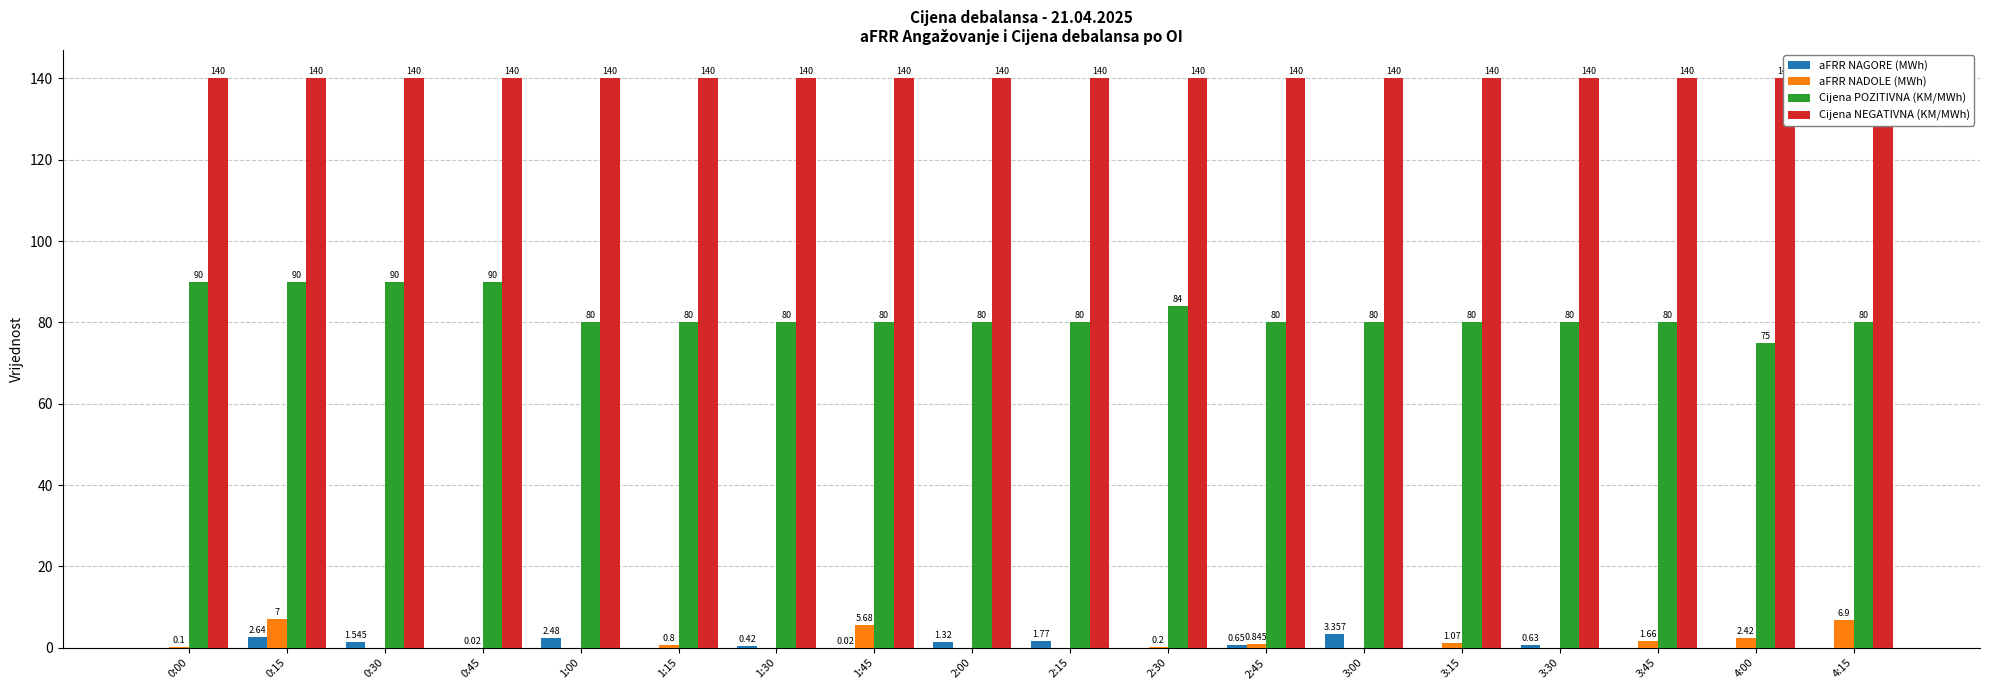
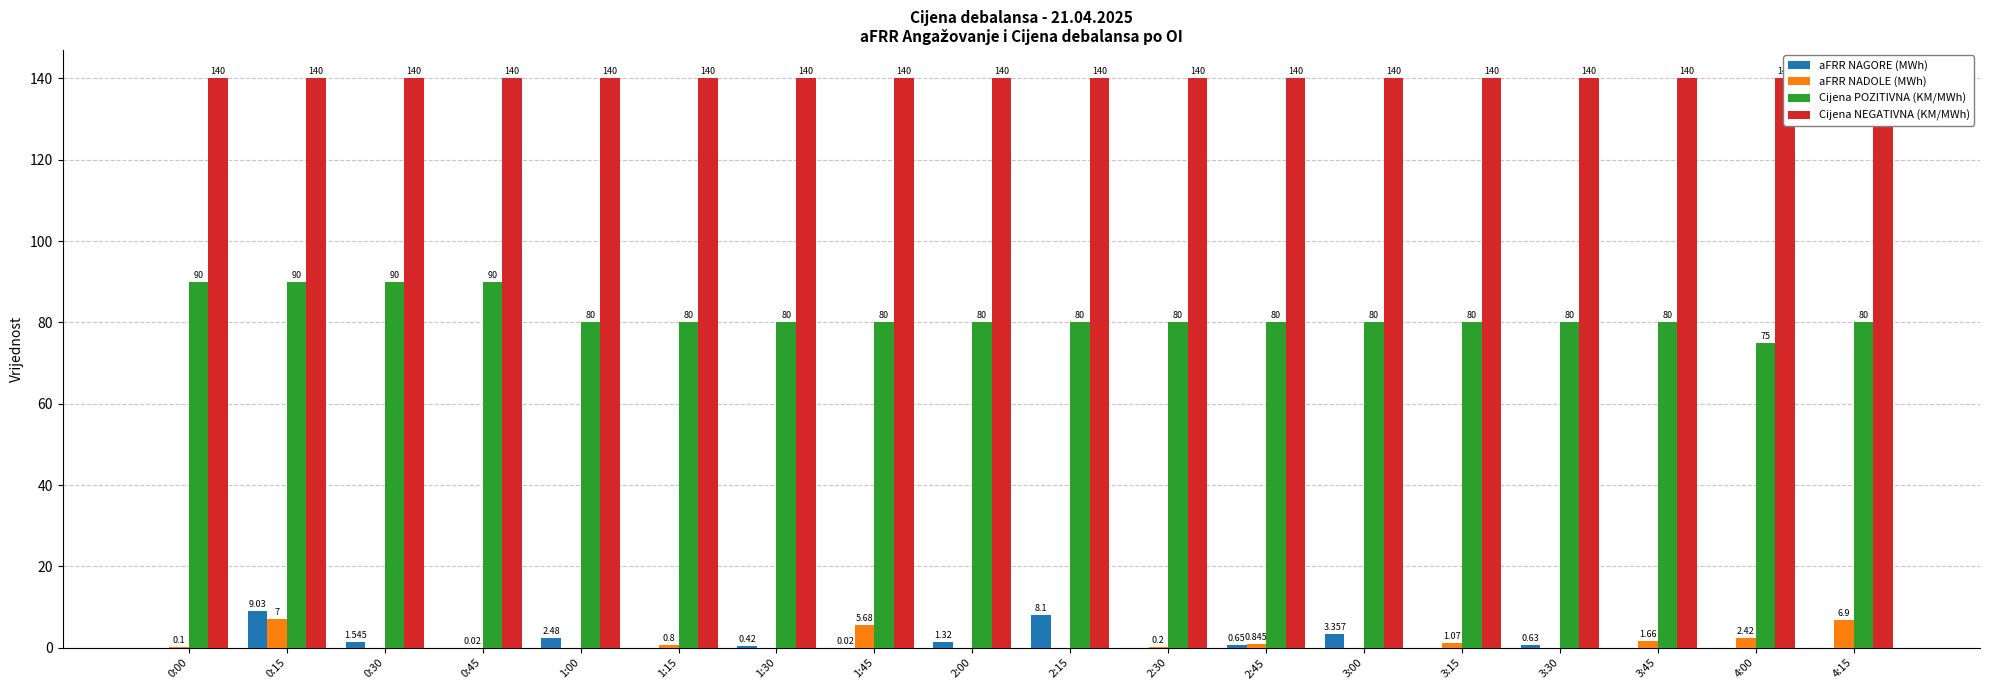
  {
    "aFRR NAGORE (MWh)": {
-     "0:15": 2.64,
+     "0:15": 9.03,
      "0:30": 1.545,
      "1:00": 2.48,
      "1:30": 0.42,
      "1:45": 0.02,
      "2:00": 1.32,
-     "2:15": 1.77,
+     "2:15": 8.1,
      "2:45": 0.65,
      "3:00": 3.357,
      "3:30": 0.63
    },
    "aFRR NADOLE (MWh)": {
      "0:00": 0.1,
      "0:15": 7,
      "0:45": 0.02,
      "1:15": 0.8,
      "1:45": 5.68,
      "2:30": 0.2,
      "2:45": 0.845,
      "3:15": 1.07,
      "3:45": 1.66,
      "4:00": 2.42,
      "4:15": 6.9
    },
    "Cijena POZITIVNA (KM/MWh)": {
      "0:00": 90,
      "0:15": 90,
      "0:30": 90,
      "0:45": 90,
      "1:00": 80,
      "1:15": 80,
      "1:30": 80,
      "1:45": 80,
      "2:00": 80,
      "2:15": 80,
-     "2:30": 84,
+     "2:30": 80,
      "2:45": 80,
      "3:00": 80,
      "3:15": 80,
      "3:30": 80,
      "3:45": 80,
      "4:00": 75,
      "4:15": 80
    },
    "Cijena NEGATIVNA (KM/MWh)": {
      "0:00": 140,
      "0:15": 140,
      "0:30": 140,
      "0:45": 140,
      "1:00": 140,
      "1:15": 140,
      "1:30": 140,
      "1:45": 140,
      "2:00": 140,
      "2:15": 140,
      "2:30": 140,
      "2:45": 140,
      "3:00": 140,
      "3:15": 140,
      "3:30": 140,
      "3:45": 140
    }
  }
